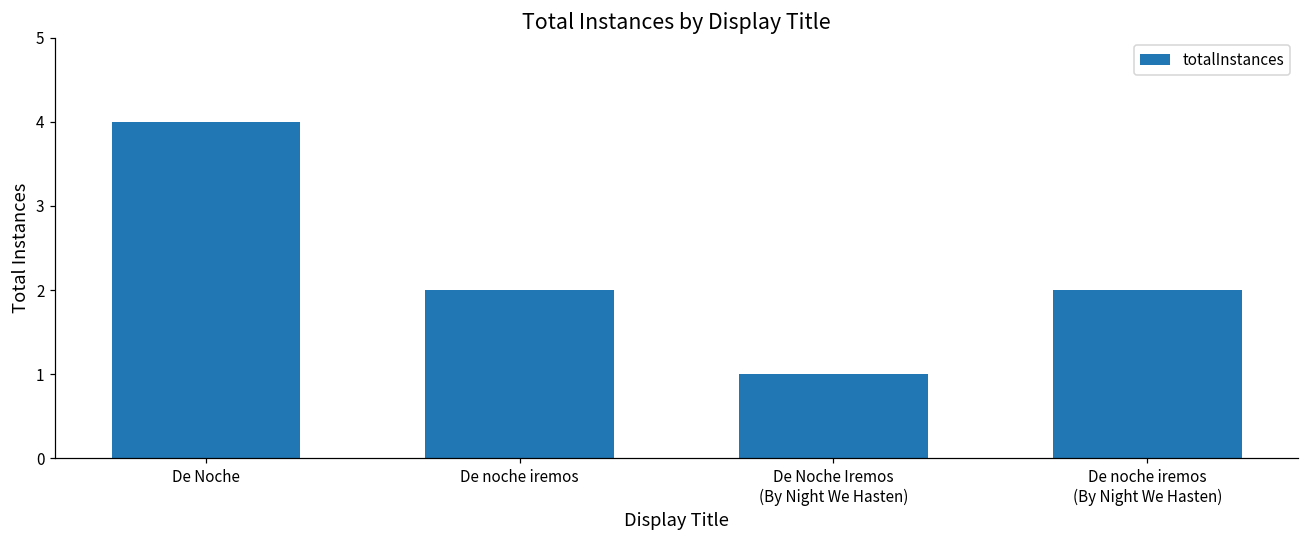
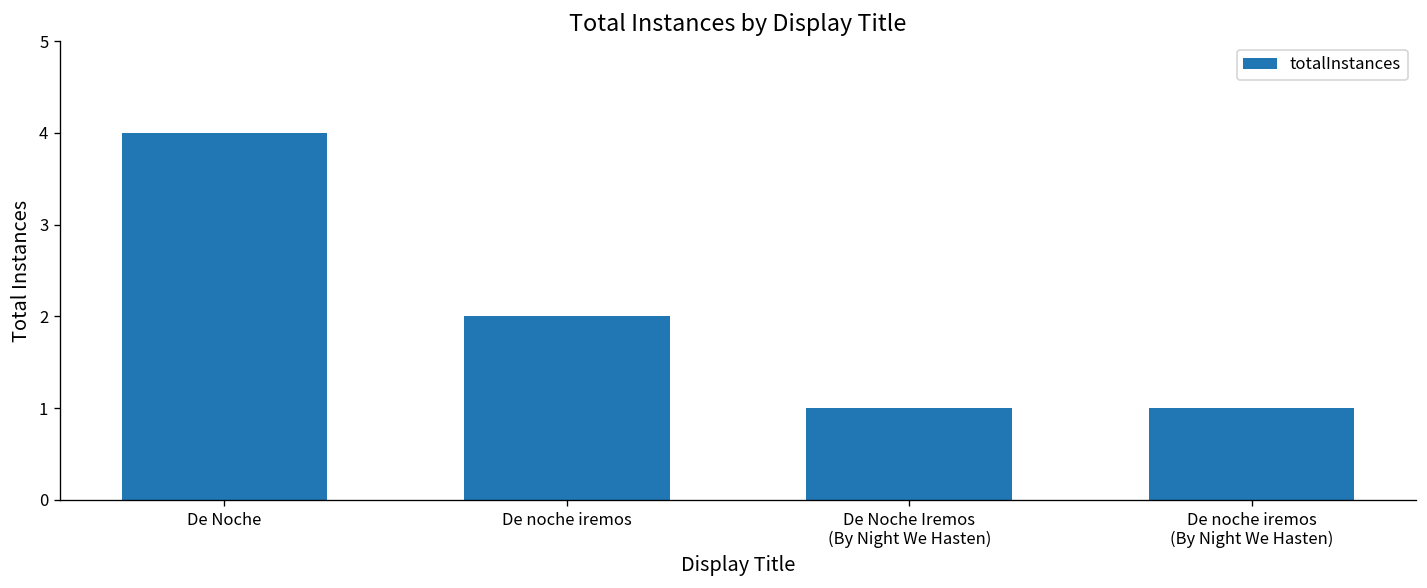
  {
    "De Noche": 4,
    "De noche iremos": 2,
    "De Noche Iremos (By Night We Hasten)": 1,
-   "De noche iremos (By Night We Hasten)": 2
+   "De noche iremos (By Night We Hasten)": 1
  }
